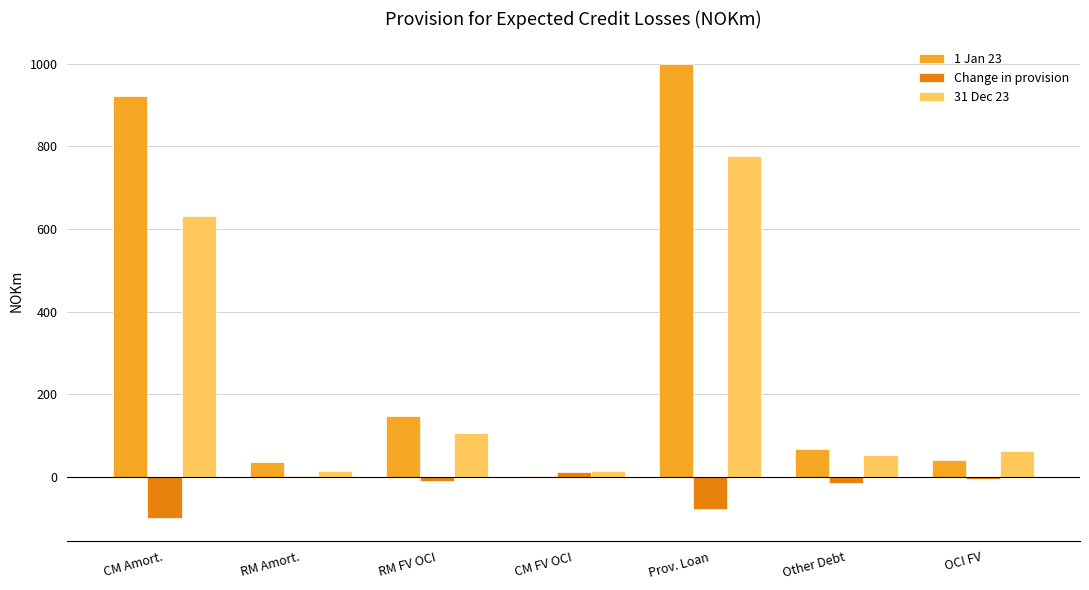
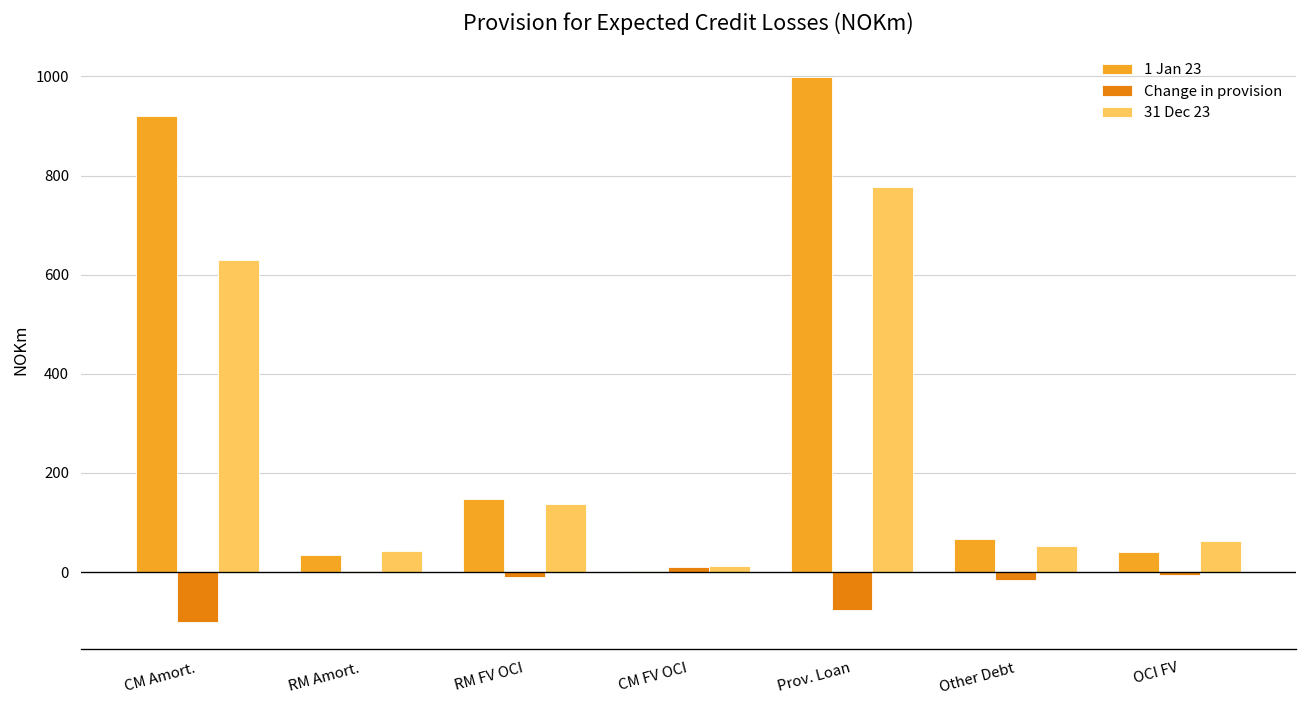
  {
    "31 Dec 23": {
      "CM Amort.": 630,
-     "RM Amort.": 10,
-     "RM FV OCI": 110,
+     "RM Amort.": 40,
+     "RM FV OCI": 140,
      "CM FV OCI": 10,
      "Prov. Loan": 780,
      "Other Debt": 50,
      "OCI FV": 60
    }
  }
